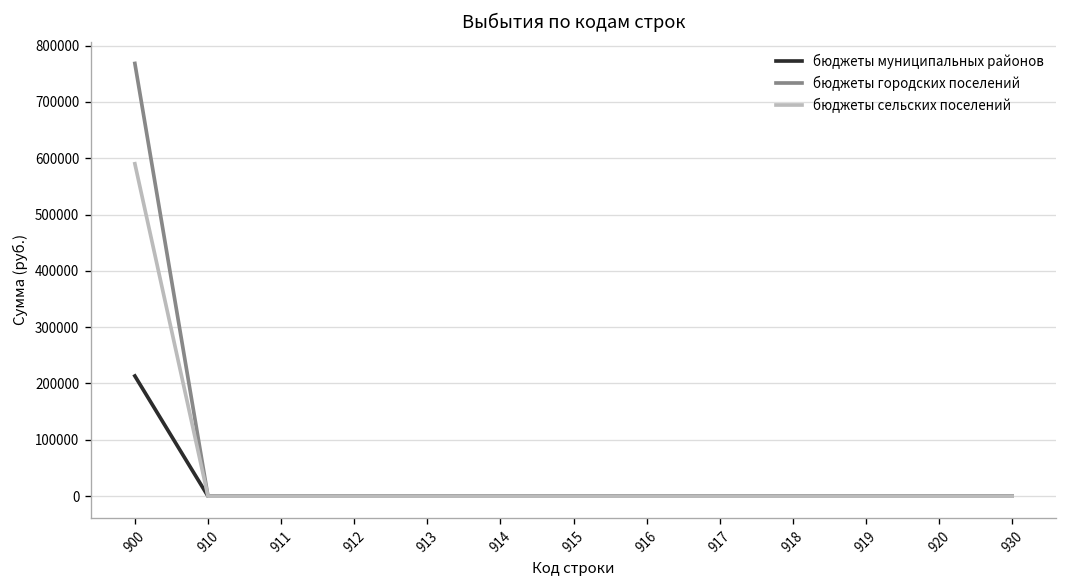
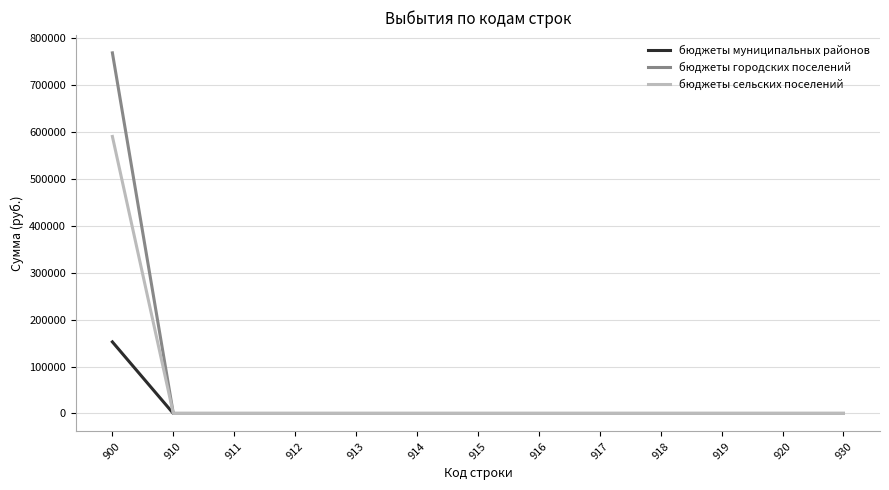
  {
    "бюджеты муниципальных районов": {
-     "900": 210000
+     "900": 150000
    },
    "бюджеты городских поселений": {
      "900": 770000
    },
    "бюджеты сельских поселений": {
      "900": 590000
    }
  }
